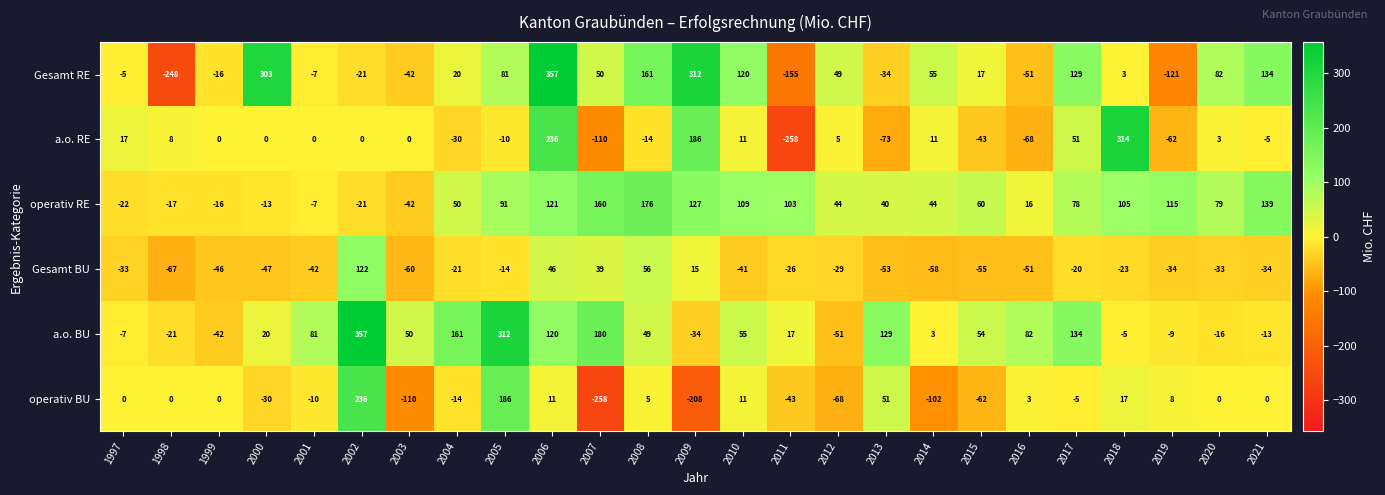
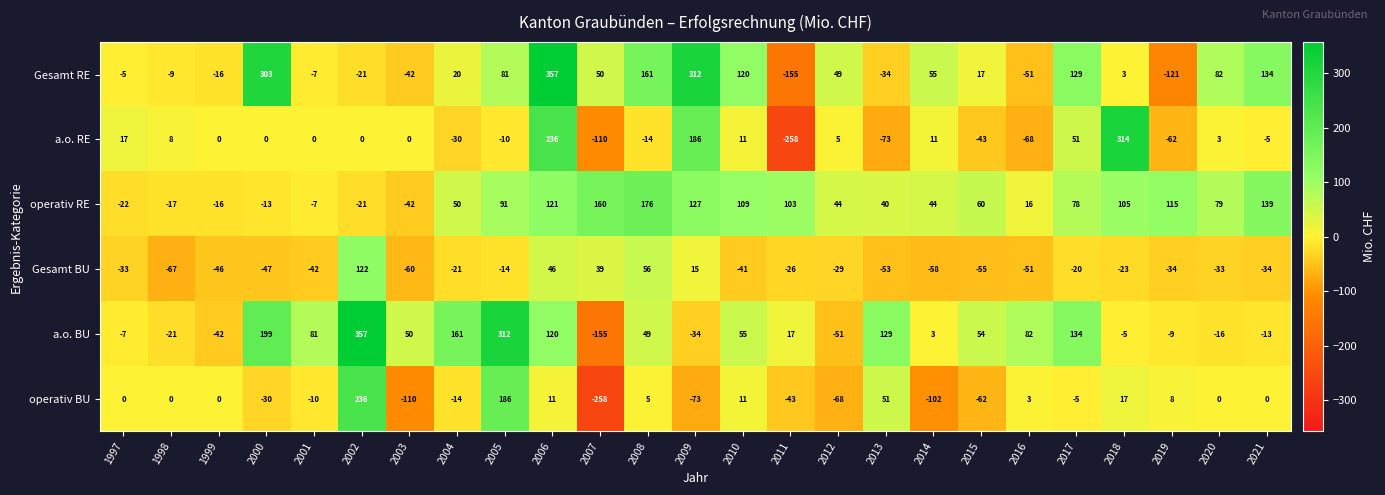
  {
    "Gesamt RE": {
      "1997": -5,
-     "1998": -248,
+     "1998": -9,
      "1999": -16,
      "2000": 303,
      "2001": -7,
      "2002": -21,
      "2003": -42,
      "2004": 20,
      "2005": 81,
      "2006": 357,
      "2007": 50,
      "2008": 161,
      "2009": 312,
      "2010": 120,
      "2011": -155,
      "2012": 49,
      "2013": -34,
      "2014": 55,
      "2015": 17,
      "2016": -51,
      "2017": 129,
      "2018": 3,
      "2019": -121,
      "2020": 82,
      "2021": 134
    },
    "a.o. RE": {
      "1997": 17,
      "1998": 8,
      "1999": 0,
      "2000": 0,
      "2001": 0,
      "2002": 0,
      "2003": 0,
      "2004": -30,
      "2005": -10,
      "2006": 236,
      "2007": -110,
      "2008": -14,
      "2009": 186,
      "2010": 11,
      "2011": -258,
      "2012": 5,
      "2013": -73,
      "2014": 11,
      "2015": -43,
      "2016": -68,
      "2017": 51,
      "2018": 314,
      "2019": -62,
      "2020": 3,
      "2021": -5
    },
    "operativ RE": {
      "1997": -22,
      "1998": -17,
      "1999": -16,
      "2000": -13,
      "2001": -7,
      "2002": -21,
      "2003": -42,
      "2004": 50,
      "2005": 91,
      "2006": 121,
      "2007": 160,
      "2008": 176,
      "2009": 127,
      "2010": 109,
      "2011": 103,
      "2012": 44,
      "2013": 40,
      "2014": 44,
      "2015": 60,
      "2016": 16,
      "2017": 78,
      "2018": 105,
      "2019": 115,
      "2020": 79,
      "2021": 139
    },
    "Gesamt BU": {
      "1997": -33,
      "1998": -67,
      "1999": -46,
      "2000": -47,
      "2001": -42,
      "2002": 122,
      "2003": -60,
      "2004": -21,
      "2005": -14,
      "2006": 46,
      "2007": 39,
      "2008": 56,
      "2009": 15,
      "2010": -41,
      "2011": -26,
      "2012": -29,
      "2013": -53,
      "2014": -58,
      "2015": -55,
      "2016": -51,
      "2017": -20,
      "2018": -23,
      "2019": -34,
      "2020": -33,
      "2021": -34
    },
    "a.o. BU": {
      "1997": -7,
      "1998": -21,
      "1999": -42,
-     "2000": 20,
+     "2000": 199,
      "2001": 81,
      "2002": 357,
      "2003": 50,
      "2004": 161,
      "2005": 312,
      "2006": 120,
-     "2007": 180,
+     "2007": -155,
      "2008": 49,
      "2009": -34,
      "2010": 55,
      "2011": 17,
      "2012": -51,
      "2013": 129,
      "2014": 3,
      "2015": 54,
      "2016": 82,
      "2017": 134,
      "2018": -5,
      "2019": -9,
      "2020": -16,
      "2021": -13
    },
    "operativ BU": {
      "1997": 0,
      "1998": 0,
      "1999": 0,
      "2000": -30,
      "2001": -10,
      "2002": 236,
      "2003": -110,
      "2004": -14,
      "2005": 186,
      "2006": 11,
      "2007": -258,
      "2008": 5,
-     "2009": -208,
+     "2009": -73,
      "2010": 11,
      "2011": -43,
      "2012": -68,
      "2013": 51,
      "2014": -102,
      "2015": -62,
      "2016": 3,
      "2017": -5,
      "2018": 17,
      "2019": 8,
      "2020": 0,
      "2021": 0
    }
  }
